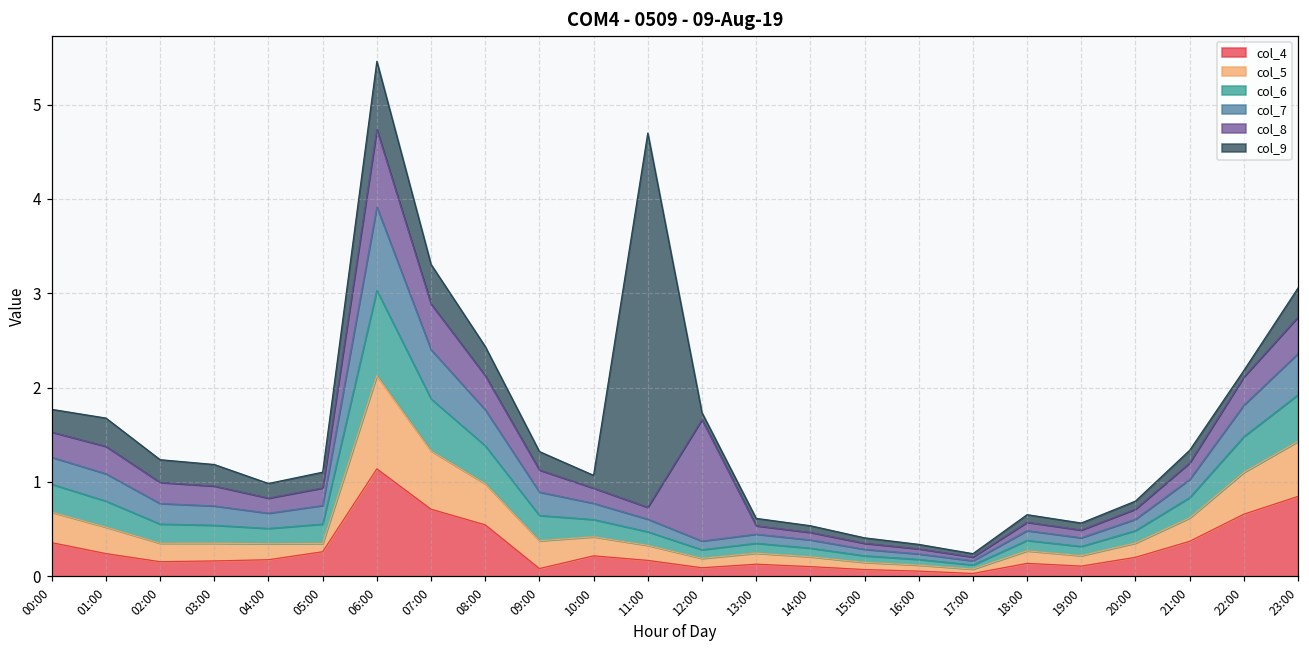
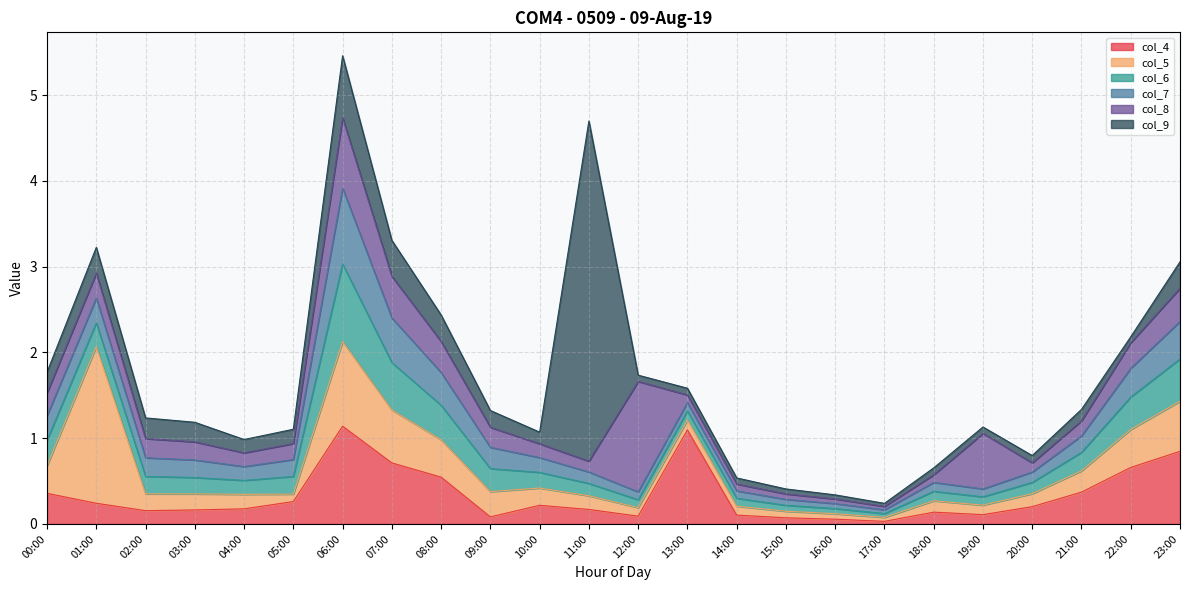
  {
    "col_4": {
      "00:00": 0.4,
      "01:00": 0.2,
      "02:00": 0.2,
      "03:00": 0.2,
      "04:00": 0.2,
      "05:00": 0.3,
      "06:00": 1.1,
      "07:00": 0.7,
      "08:00": 0.5,
      "09:00": 0.1,
      "10:00": 0.2,
      "11:00": 0.2,
      "12:00": 0.1,
-     "13:00": 0.1,
+     "13:00": 1.1,
      "14:00": 0.1,
      "15:00": 0.1,
      "16:00": 0.1,
      "17:00": 0.0,
      "18:00": 0.1,
      "19:00": 0.1,
      "20:00": 0.2,
      "21:00": 0.4,
      "22:00": 0.7,
      "23:00": 0.8
    },
    "col_5": {
      "00:00": 0.3,
-     "01:00": 0.3,
+     "01:00": 1.8,
      "02:00": 0.2,
      "03:00": 0.2,
      "04:00": 0.2,
      "05:00": 0.1,
      "06:00": 1.0,
      "07:00": 0.6,
      "08:00": 0.4,
      "09:00": 0.3,
      "10:00": 0.2,
      "11:00": 0.2,
      "12:00": 0.1,
      "13:00": 0.1,
      "14:00": 0.1,
      "15:00": 0.1,
      "16:00": 0.1,
      "17:00": 0.0,
      "18:00": 0.1,
      "19:00": 0.1,
      "20:00": 0.2,
      "21:00": 0.2,
      "22:00": 0.4,
      "23:00": 0.6
    },
    "col_8": {
      "00:00": 0.3,
      "01:00": 0.3,
      "02:00": 0.2,
      "03:00": 0.2,
      "04:00": 0.2,
      "05:00": 0.2,
      "06:00": 0.8,
      "07:00": 0.5,
      "08:00": 0.4,
      "09:00": 0.2,
      "10:00": 0.2,
      "11:00": 0.1,
      "12:00": 1.3,
      "13:00": 0.1,
      "14:00": 0.1,
      "15:00": 0.1,
      "16:00": 0.1,
      "17:00": 0.0,
      "18:00": 0.1,
-     "19:00": 0.1,
+     "19:00": 0.6,
      "20:00": 0.1,
      "21:00": 0.2,
      "22:00": 0.3,
      "23:00": 0.4
    },
    "col_9": {
      "00:00": 0.2,
      "01:00": 0.3,
      "02:00": 0.2,
      "03:00": 0.2,
      "04:00": 0.2,
      "05:00": 0.2,
      "06:00": 0.7,
      "07:00": 0.4,
      "08:00": 0.3,
      "09:00": 0.2,
      "10:00": 0.1,
      "11:00": 4.0,
      "12:00": 0.1,
      "13:00": 0.1,
      "14:00": 0.1,
      "15:00": 0.1,
      "16:00": 0.0,
      "17:00": 0.0,
      "18:00": 0.1,
      "19:00": 0.1,
      "20:00": 0.1,
      "21:00": 0.1,
      "22:00": 0.1,
      "23:00": 0.3
    }
  }
